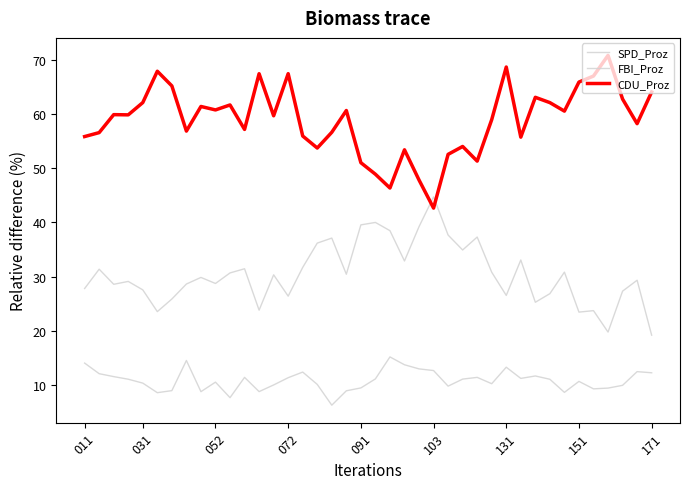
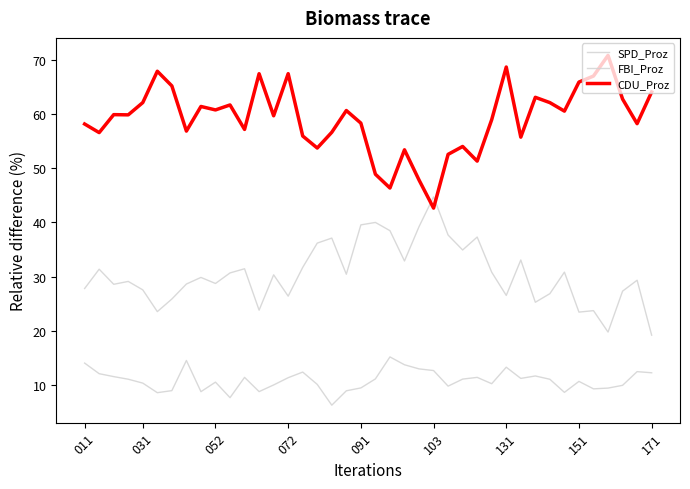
  {
    "CDU_Proz": {
-     "011": 56,
+     "011": 58,
      "031": 62,
      "052": 61,
      "072": 67,
-     "091": 51,
+     "091": 58,
      "103": 43,
      "131": 69,
      "151": 66
    }
  }
